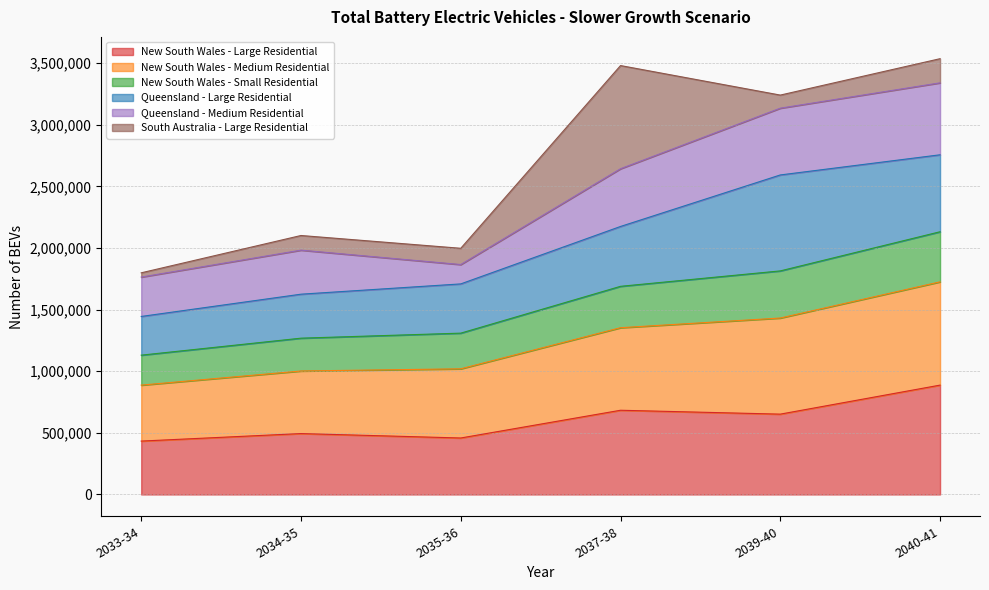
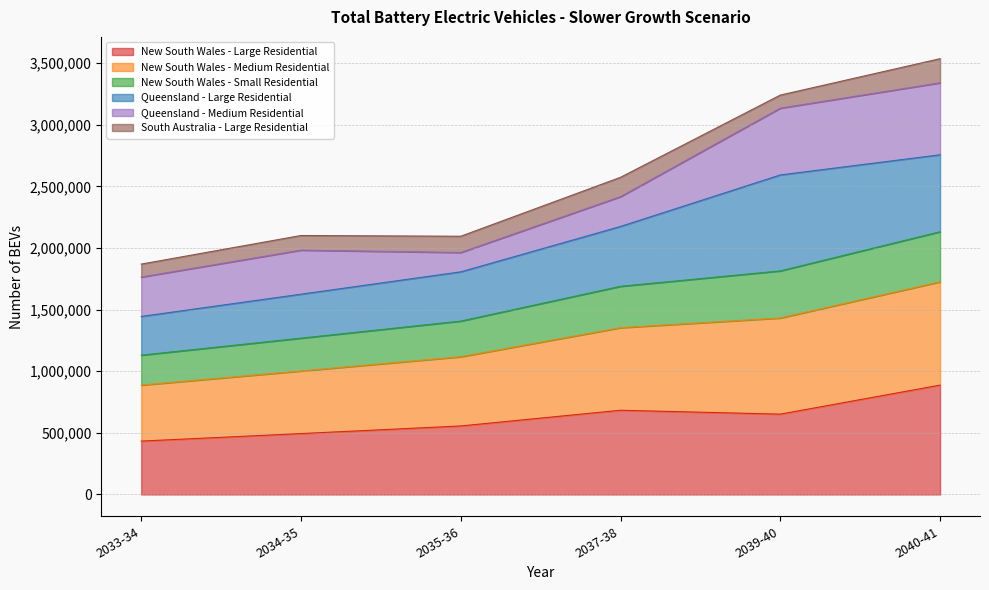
  {
    "New South Wales - Large Residential": {
      "2033-34": "430,000",
      "2034-35": "490,000",
-     "2035-36": "460,000",
+     "2035-36": "560,000",
      "2037-38": "680,000",
      "2039-40": "650,000",
      "2040-41": "890,000"
    },
    "New South Wales - Medium Residential": {
      "2033-34": "450,000",
      "2034-35": "510,000",
      "2035-36": "560,000",
      "2037-38": "670,000",
      "2039-40": "780,000",
      "2040-41": "840,000"
    },
    "New South Wales - Small Residential": {
      "2033-34": "240,000",
      "2034-35": "270,000",
      "2035-36": "290,000",
      "2037-38": "340,000",
      "2039-40": "380,000",
      "2040-41": "410,000"
    },
    "Queensland - Large Residential": {
      "2033-34": "310,000",
      "2034-35": "360,000",
      "2035-36": "400,000",
      "2037-38": "490,000",
      "2039-40": "780,000",
      "2040-41": "620,000"
    },
    "Queensland - Medium Residential": {
      "2033-34": "320,000",
      "2034-35": "360,000",
      "2035-36": "160,000",
-     "2037-38": "470,000",
+     "2037-38": "240,000",
      "2039-40": "540,000",
      "2040-41": "580,000"
    },
    "South Australia - Large Residential": {
-     "2033-34": "30,000",
+     "2033-34": "110,000",
      "2034-35": "120,000",
      "2035-36": "130,000",
-     "2037-38": "840,000",
+     "2037-38": "160,000",
      "2039-40": "110,000",
      "2040-41": "200,000"
    }
  }
